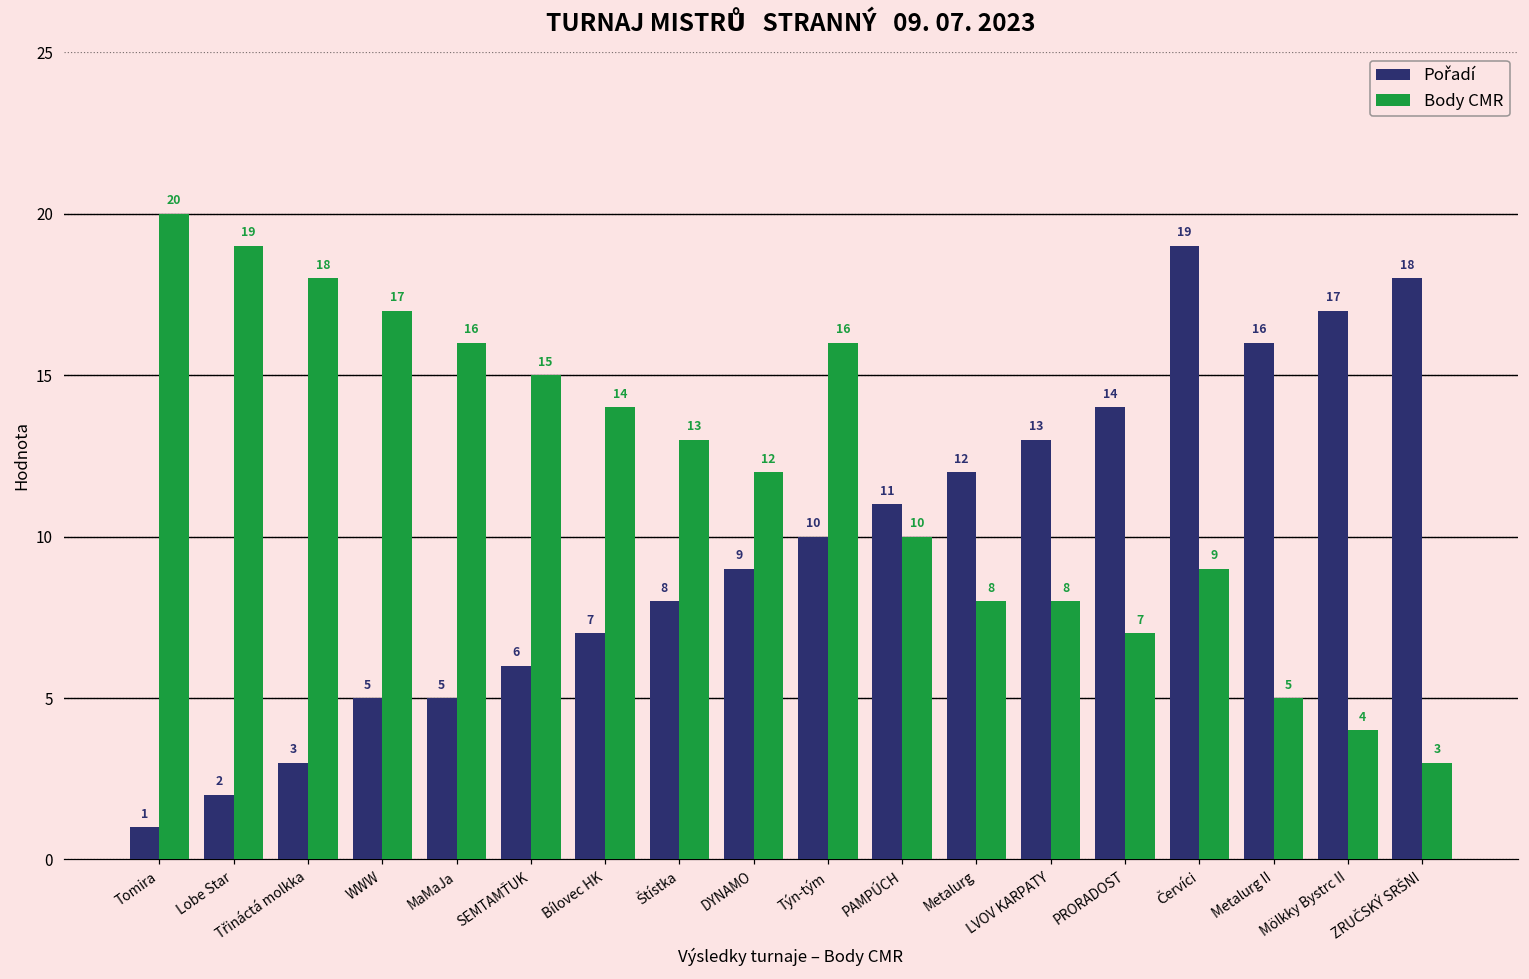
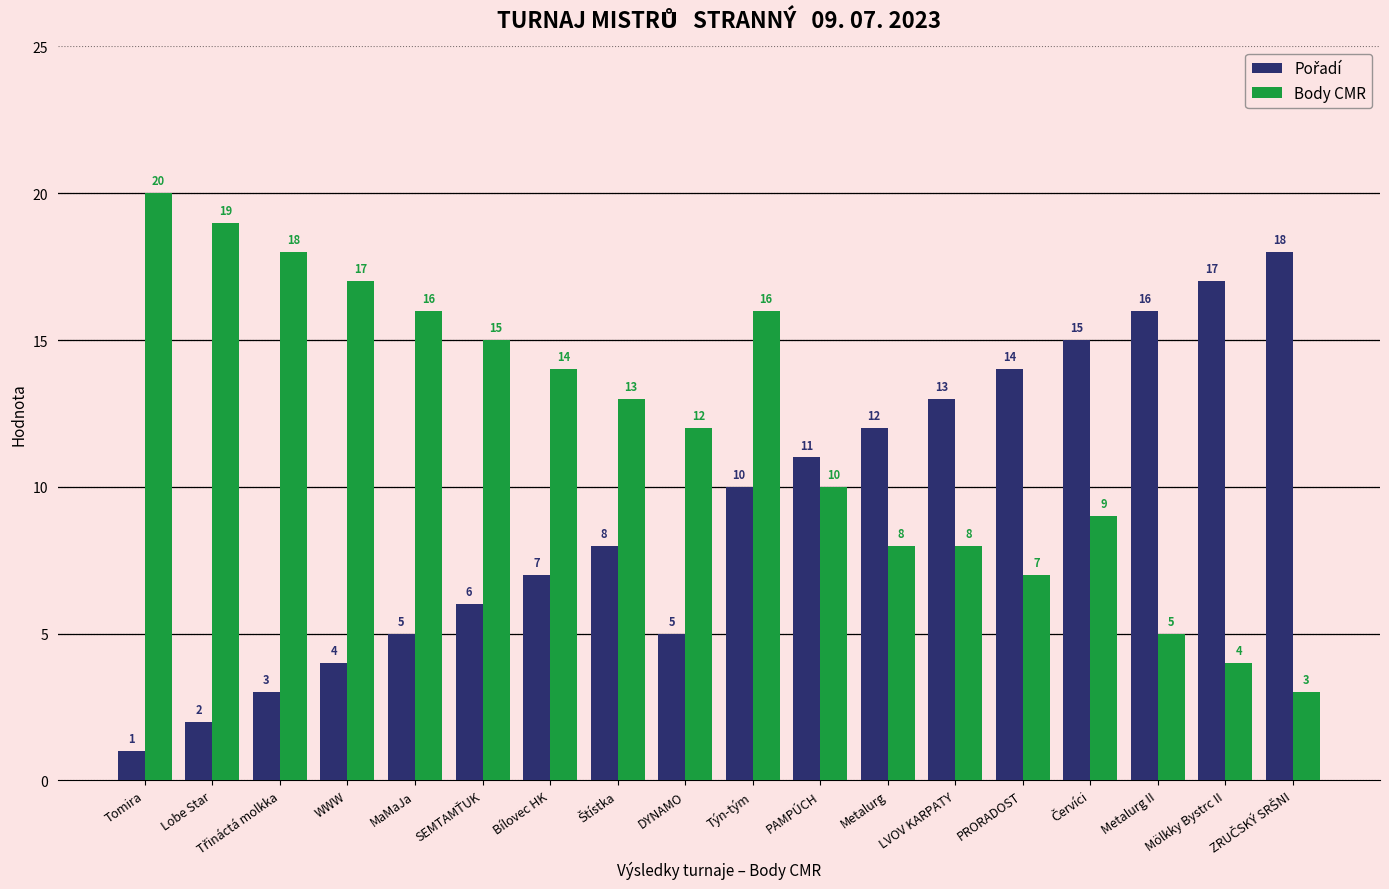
  {
    "Pořadí": {
      "Tomira": 1,
      "Lobe Star": 2,
      "Třináctá molkka": 3,
-     "WWW": 5,
+     "WWW": 4,
      "MaMaJa": 5,
      "SEMTAMŤUK": 6,
      "Bílovec HK": 7,
      "Štístka": 8,
-     "DYNAMO": 9,
+     "DYNAMO": 5,
      "Týn-tým": 10,
      "PAMPÚCH": 11,
      "Metalurg": 12,
      "LVOV KARPATY": 13,
      "PRORADOST": 14,
-     "Červíci": 19,
+     "Červíci": 15,
      "Metalurg II": 16,
      "Mölkky Bystrc II": 17,
      "ZRUČSKÝ SRŠNI": 18
    },
    "Body CMR": {
      "Tomira": 20,
      "Lobe Star": 19,
      "Třináctá molkka": 18,
      "WWW": 17,
      "MaMaJa": 16,
      "SEMTAMŤUK": 15,
      "Bílovec HK": 14,
      "Štístka": 13,
      "DYNAMO": 12,
      "Týn-tým": 16,
      "PAMPÚCH": 10,
      "Metalurg": 8,
      "LVOV KARPATY": 8,
      "PRORADOST": 7,
      "Červíci": 9,
      "Metalurg II": 5,
      "Mölkky Bystrc II": 4,
      "ZRUČSKÝ SRŠNI": 3
    }
  }
